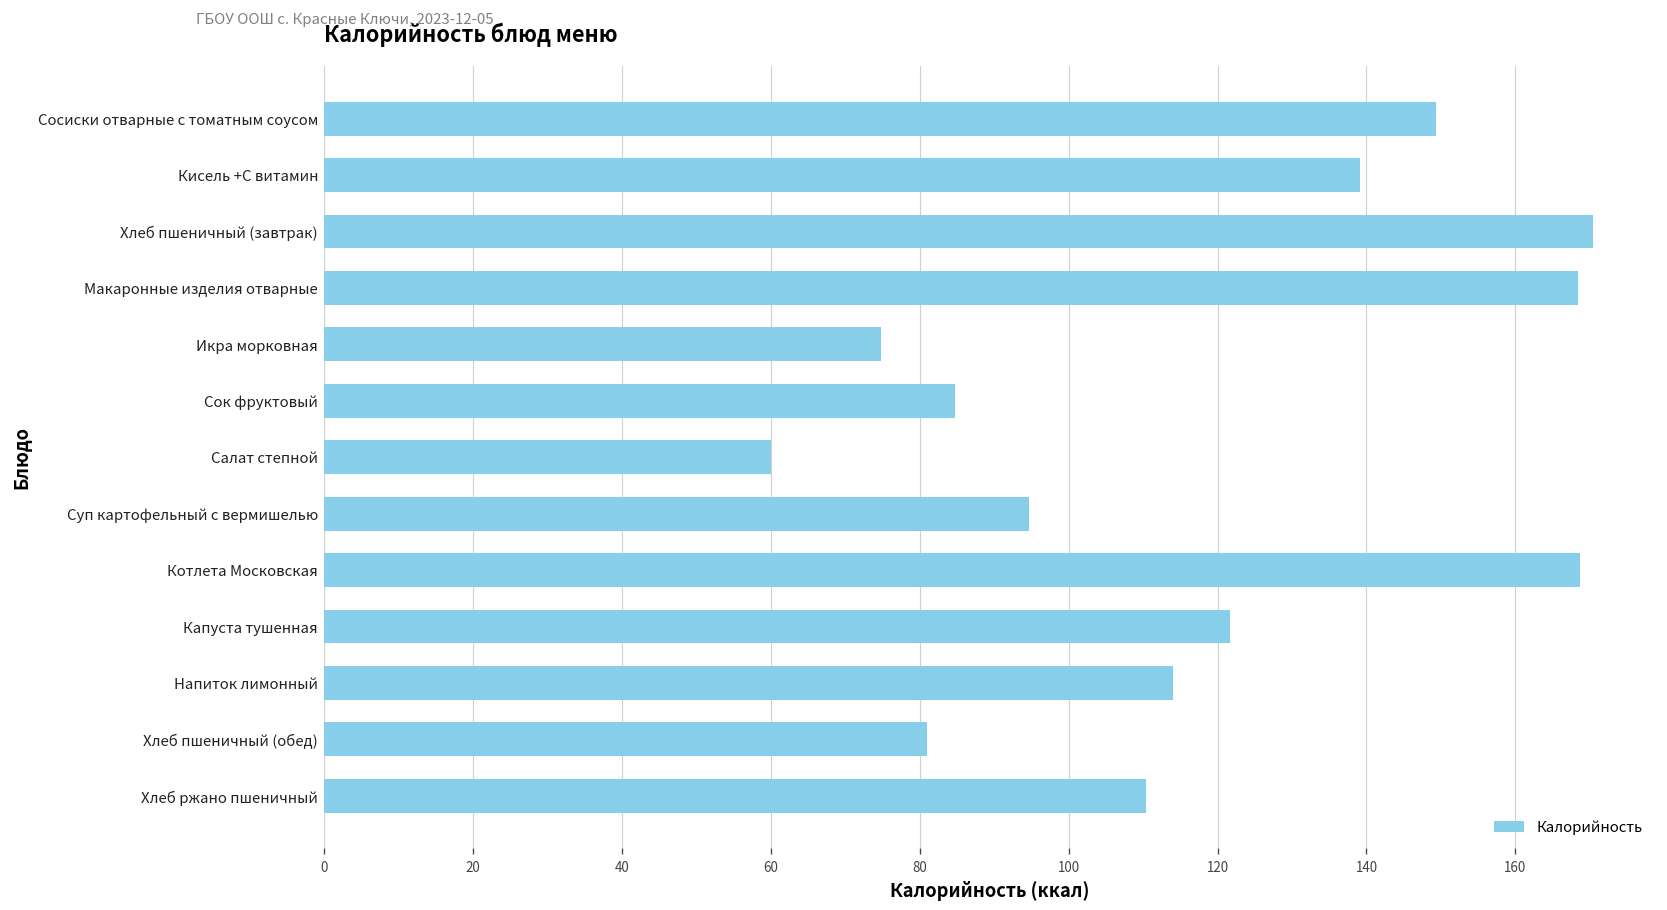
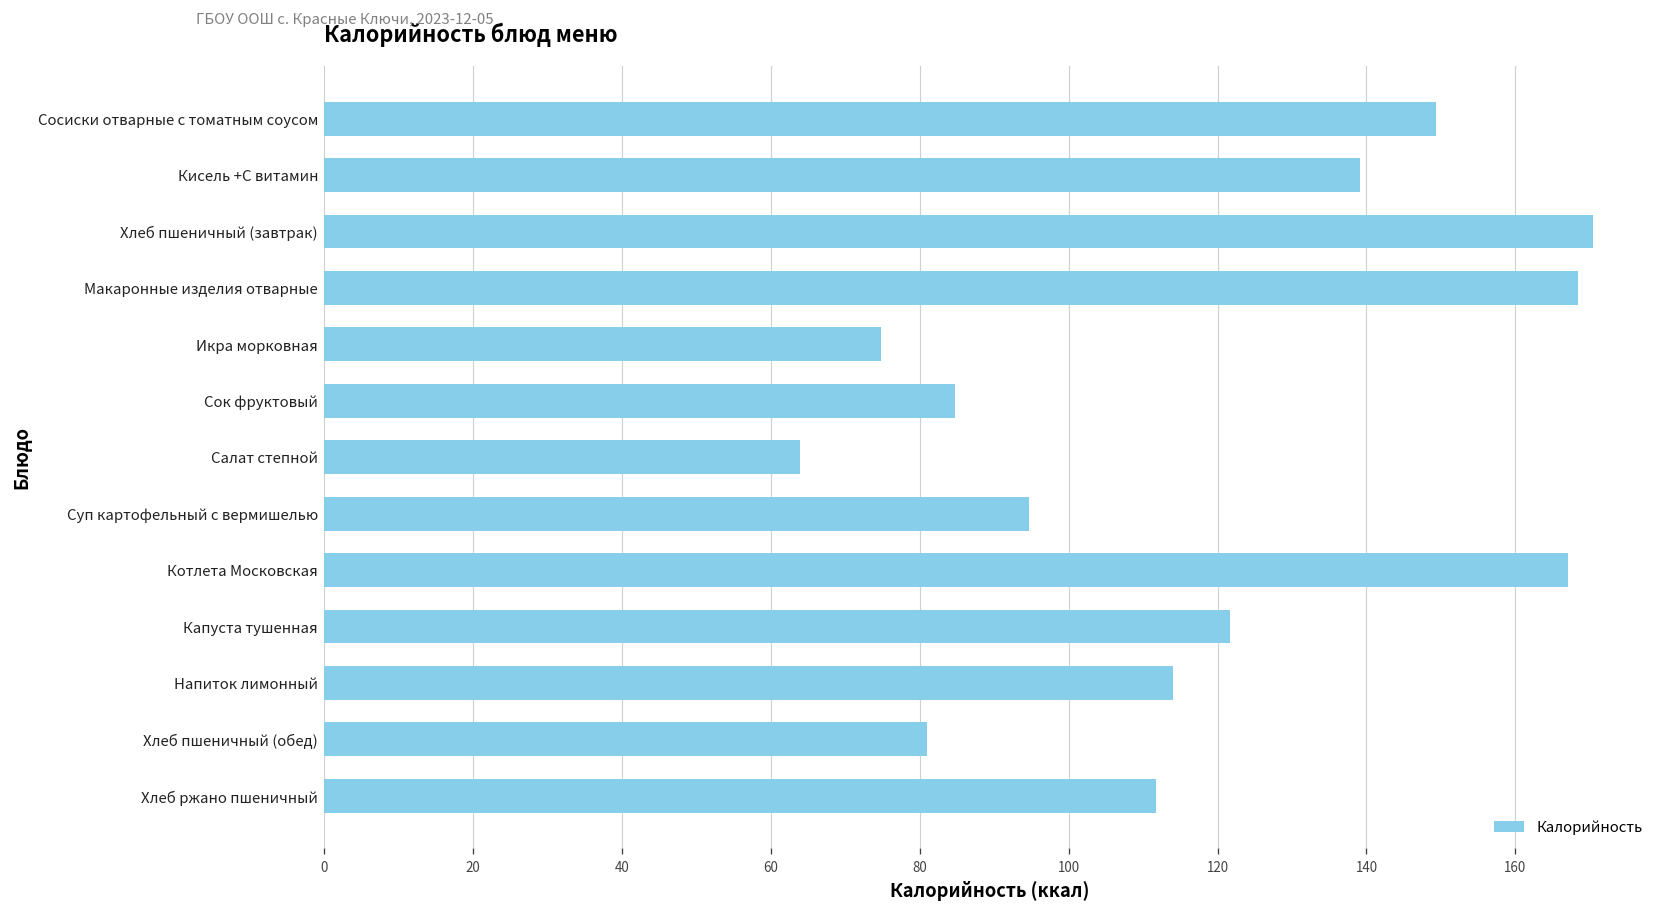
  {
    "Сосиски отварные с томатным соусом": 149,
    "Кисель +С витамин": 139,
    "Хлеб пшеничный (завтрак)": 170,
    "Макаронные изделия отварные": 168,
    "Икра морковная": 75,
    "Сок фруктовый": 85,
-   "Салат степной": 60,
+   "Салат степной": 64,
    "Суп картофельный с вермишелью": 95,
-   "Котлета Московская": 169,
+   "Котлета Московская": 167,
    "Капуста тушенная": 122,
    "Напиток лимонный": 114,
    "Хлеб пшеничный (обед)": 81,
-   "Хлеб ржано пшеничный": 110
+   "Хлеб ржано пшеничный": 112
  }
